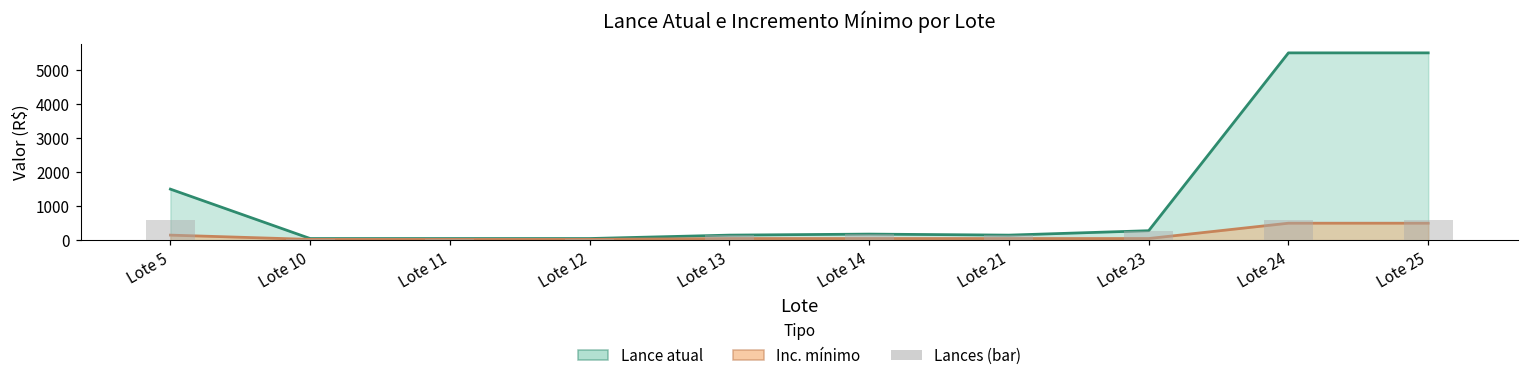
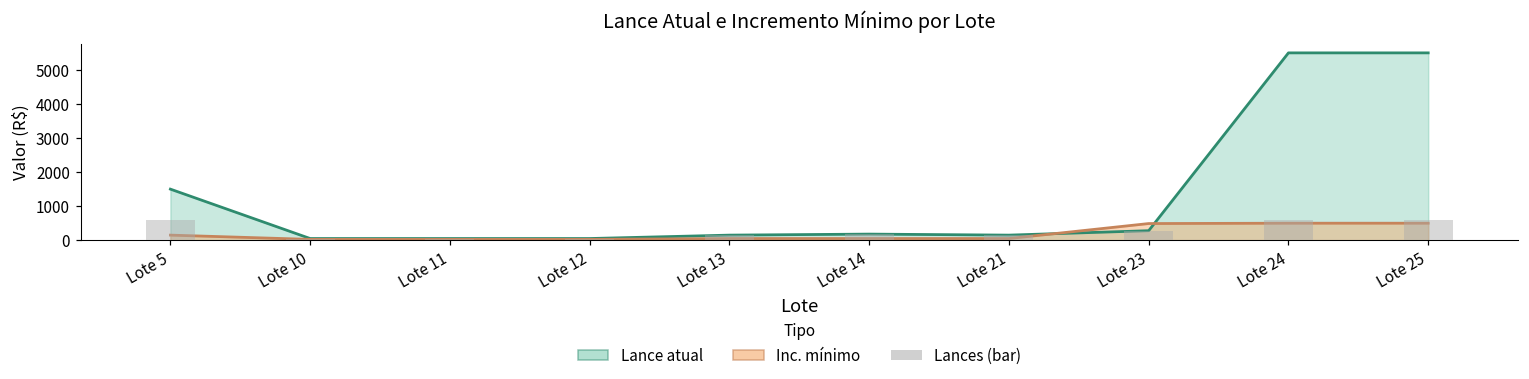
  {
    "Inc. mínimo": {
      "Lote 5": 200,
      "Lote 13": 100,
      "Lote 14": 100,
      "Lote 21": 100,
-     "Lote 23": 100,
+     "Lote 23": 500,
      "Lote 24": 500,
      "Lote 25": 500
    }
  }
